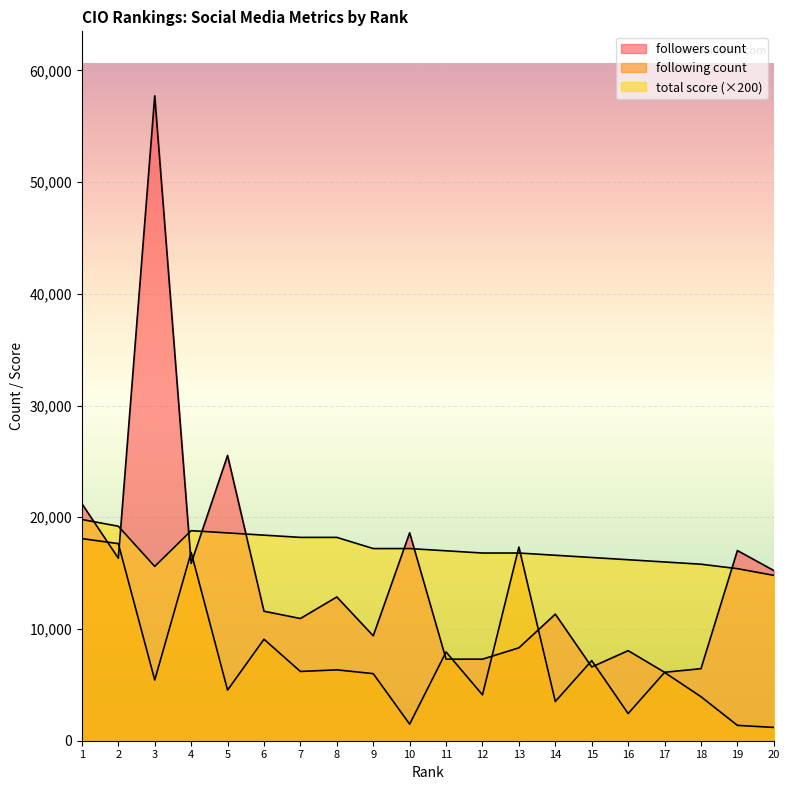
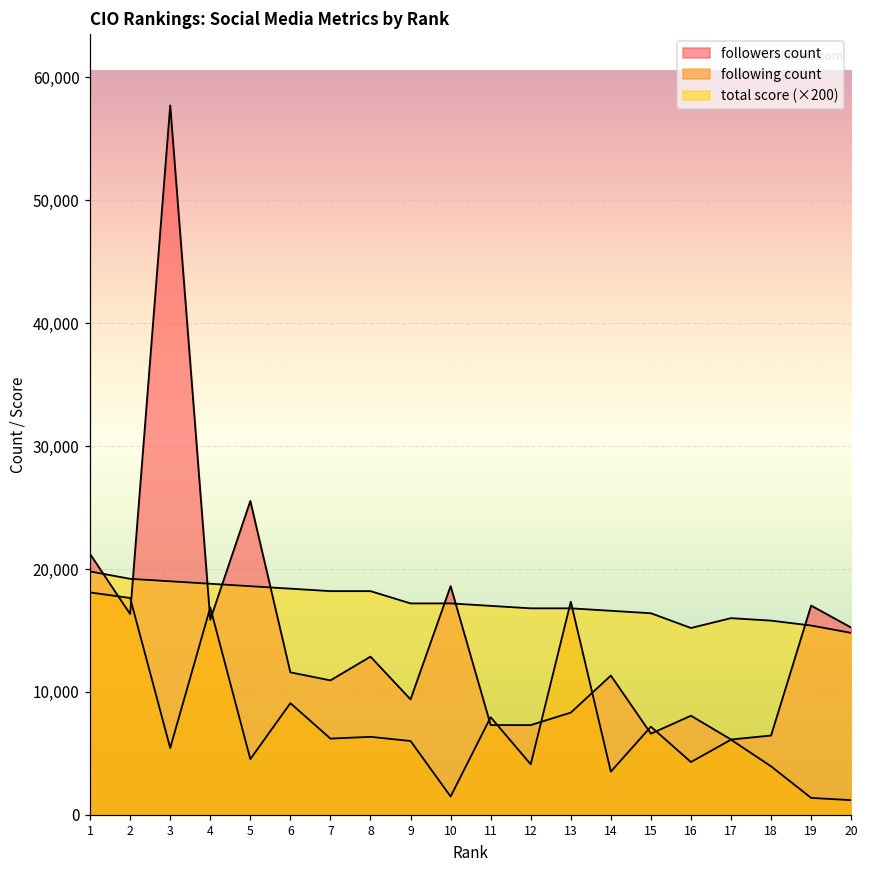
  {
    "followers count": {
      "1": "21,200",
      "2": "16,300",
      "3": "57,700",
      "4": "15,900",
      "5": "25,500",
      "6": "11,600",
      "7": "10,900",
      "8": "12,900",
      "9": "9,400",
      "10": "18,600",
      "11": "7,300",
      "12": "7,300",
      "13": "8,300",
      "14": "11,300",
      "15": "6,600",
      "16": "8,100",
      "18": "6,400",
      "19": "17,000",
      "20": "15,200"
    },
    "following count": {
      "1": "18,100",
      "2": "17,600",
      "3": "5,400",
      "4": "16,900",
      "5": "4,500",
      "6": "9,100",
      "7": "6,200",
      "8": "6,300",
      "9": "6,000",
      "10": "1,500",
      "11": "7,900",
      "12": "4,100",
      "13": "17,300",
      "14": "3,500",
      "15": "7,200",
-     "16": "2,400",
+     "16": "4,300",
      "18": "3,900",
      "19": "1,400",
      "20": "1,200"
    },
    "total score (×200)": {
      "1": "19,800",
      "2": "19,200",
-     "3": "15,600",
+     "3": "19,000",
      "4": "18,800",
      "5": "18,600",
      "6": "18,400",
      "7": "18,200",
      "8": "18,200",
      "9": "17,200",
      "10": "17,200",
      "11": "17,000",
      "12": "16,800",
      "13": "16,800",
      "14": "16,600",
      "15": "16,400",
-     "16": "16,200",
+     "16": "15,200",
      "17": "16,000",
      "18": "15,800",
      "19": "15,400",
      "20": "14,800"
    }
  }
